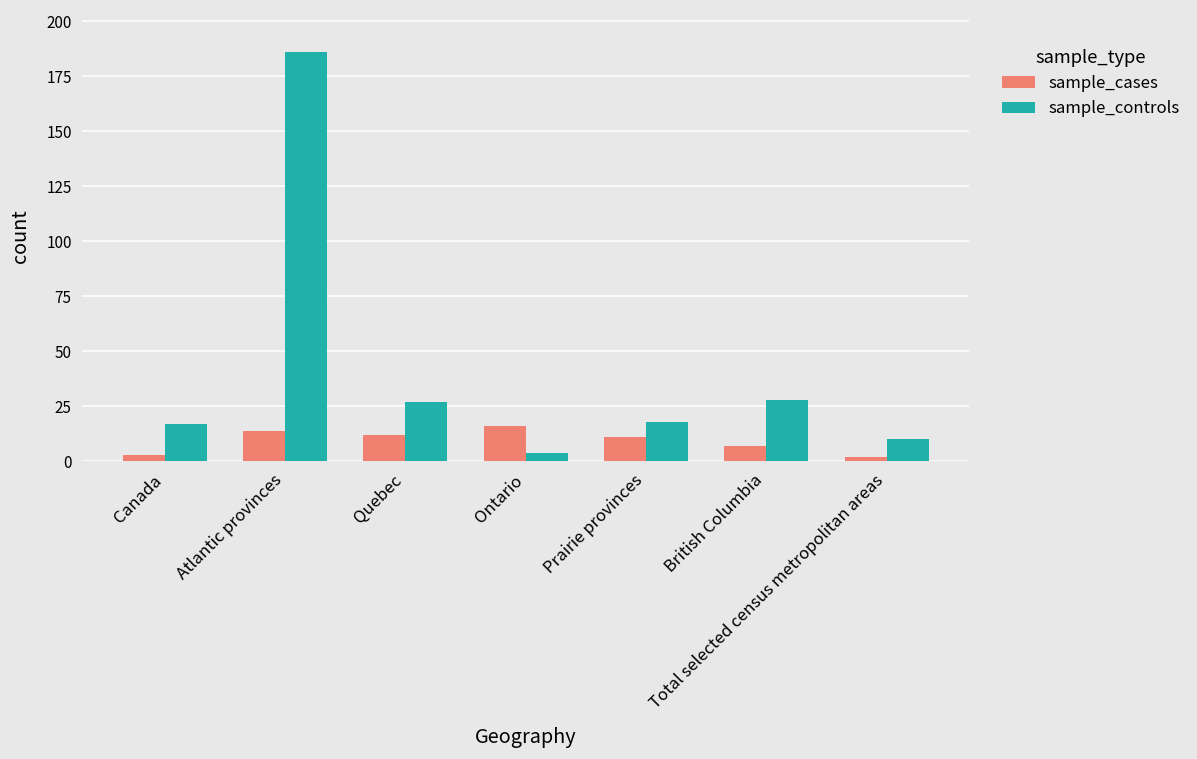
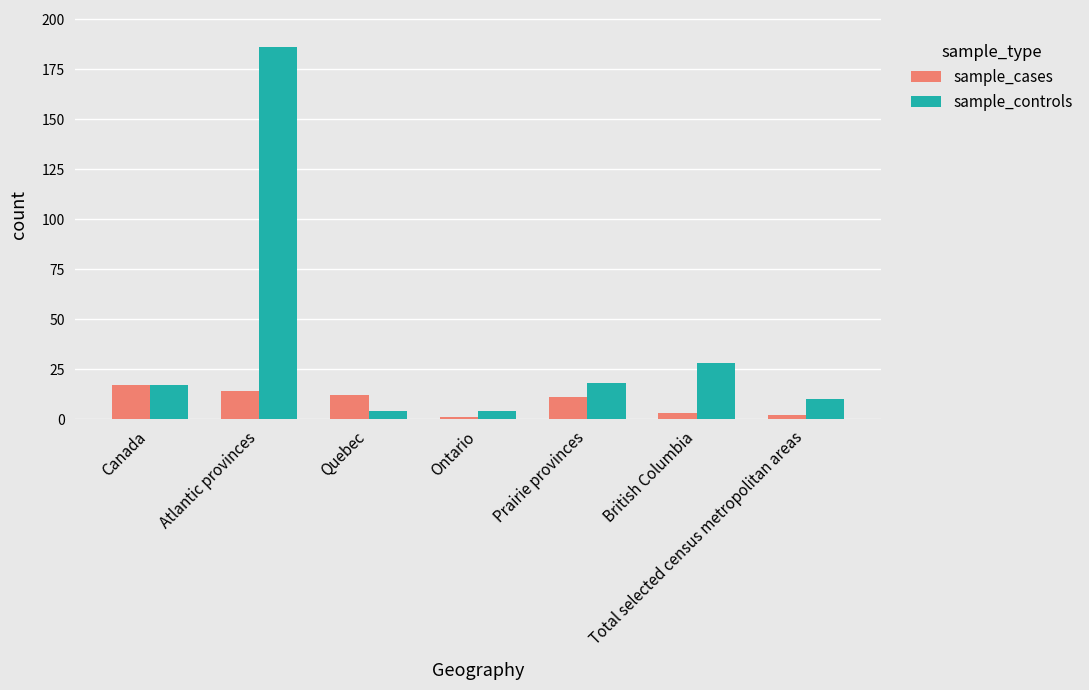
  {
    "sample_cases": {
-     "Canada": 3,
+     "Canada": 17,
      "Atlantic provinces": 14,
      "Quebec": 12,
-     "Ontario": 16,
+     "Ontario": 1,
      "Prairie provinces": 11,
-     "British Columbia": 7,
+     "British Columbia": 3,
      "Total selected census metropolitan areas": 2
    },
    "sample_controls": {
      "Canada": 17,
      "Atlantic provinces": 186,
-     "Quebec": 27,
+     "Quebec": 4,
      "Ontario": 4,
      "Prairie provinces": 18,
      "British Columbia": 28,
      "Total selected census metropolitan areas": 10
    }
  }
